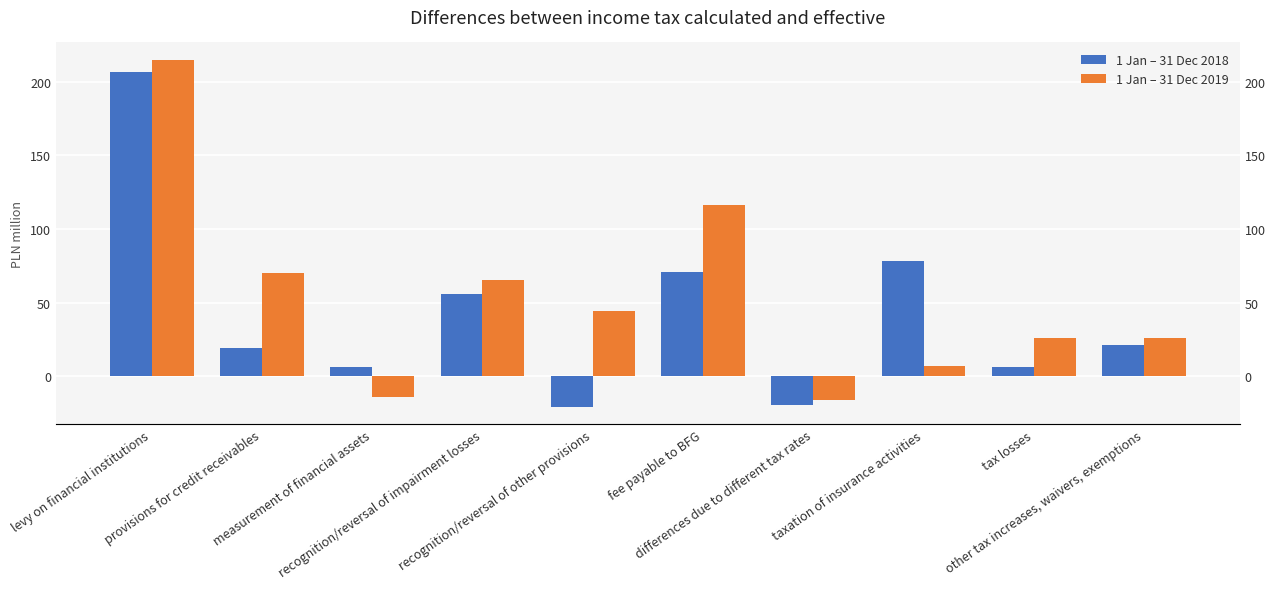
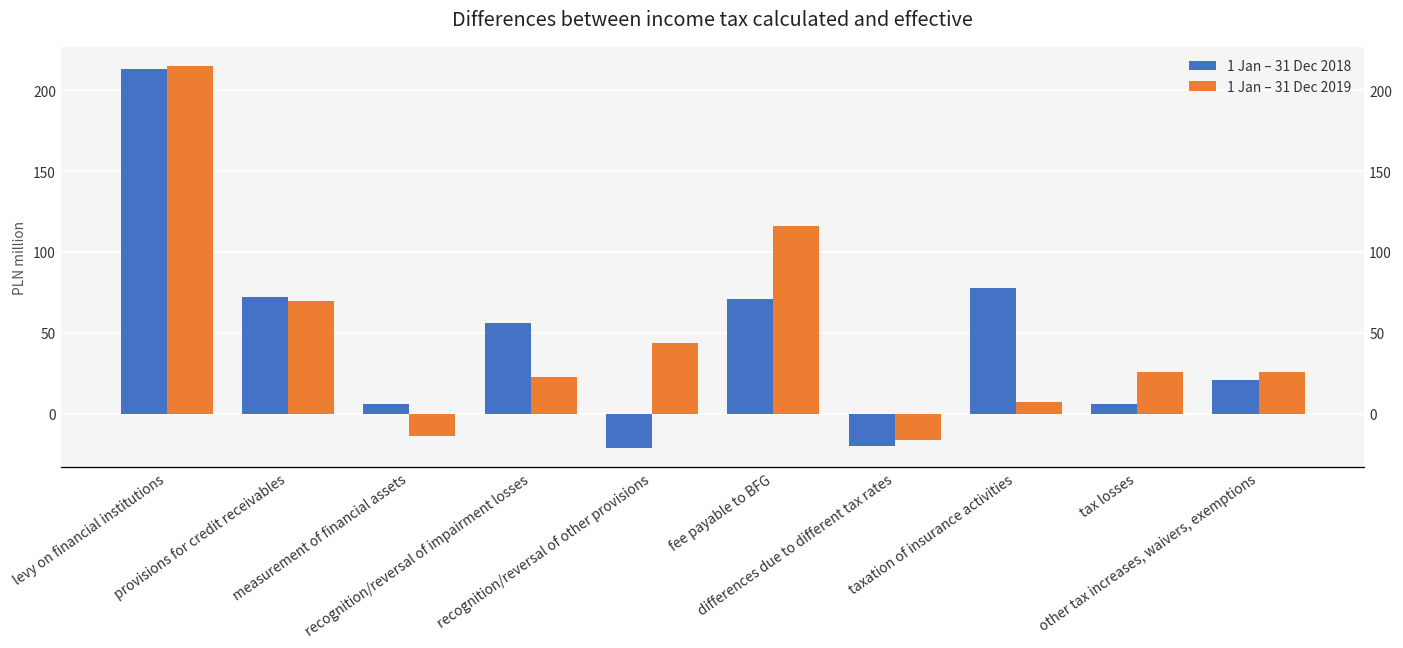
  {
    "1 Jan – 31 Dec 2018": {
-     "levy on financial institutions": 207,
-     "provisions for credit receivables": 19,
+     "levy on financial institutions": 213,
+     "provisions for credit receivables": 72,
      "measurement of financial assets": 6,
      "recognition/reversal of impairment losses": 56,
      "recognition/reversal of other provisions": -21,
      "fee payable to BFG": 71,
      "differences due to different tax rates": -20,
      "taxation of insurance activities": 78,
      "tax losses": 6,
      "other tax increases, waivers, exemptions": 21
    },
    "1 Jan – 31 Dec 2019": {
      "levy on financial institutions": 215,
      "provisions for credit receivables": 70,
      "measurement of financial assets": -14,
-     "recognition/reversal of impairment losses": 65,
+     "recognition/reversal of impairment losses": 23,
      "recognition/reversal of other provisions": 44,
      "fee payable to BFG": 116,
      "differences due to different tax rates": -16,
      "taxation of insurance activities": 7,
      "tax losses": 26,
      "other tax increases, waivers, exemptions": 26
    }
  }
